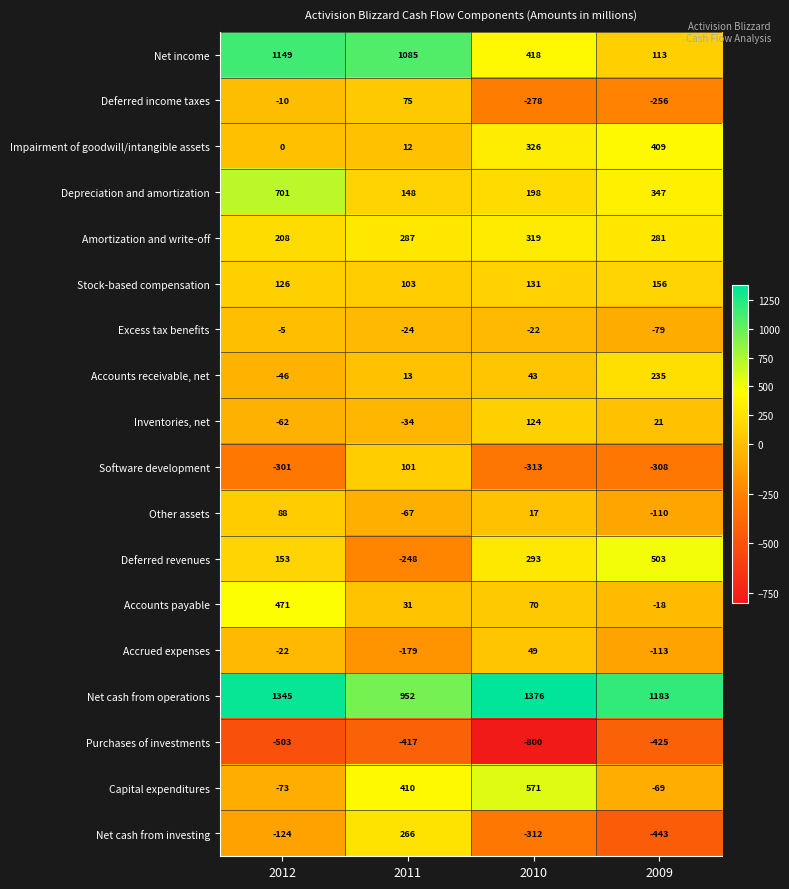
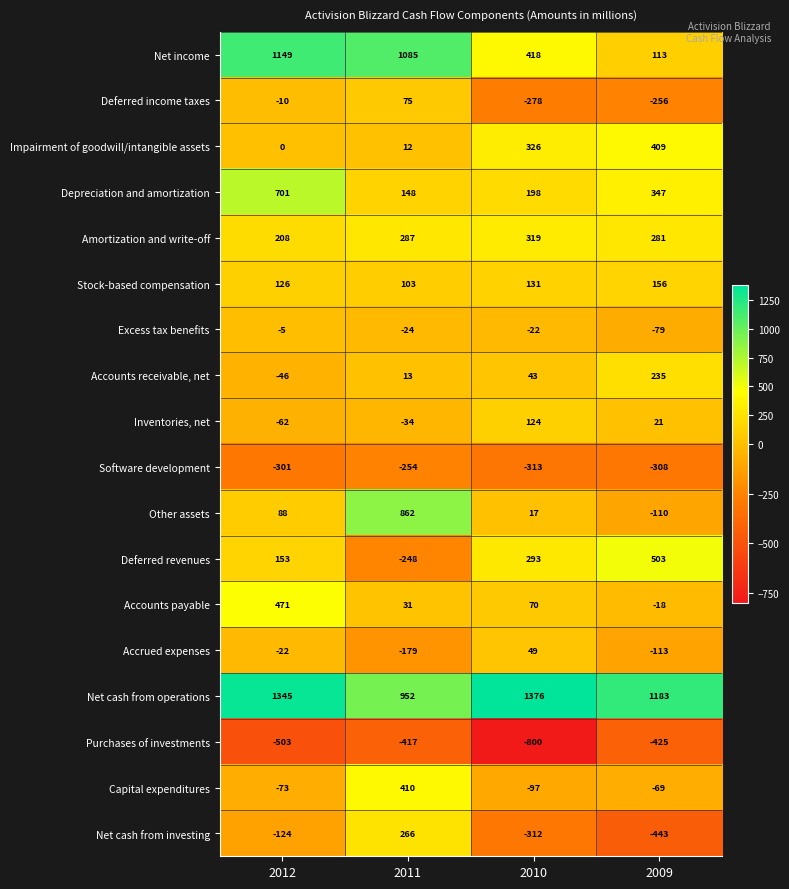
  {
    "Net income": {
      "2012": 1149,
      "2011": 1085,
      "2010": 418,
      "2009": 113
    },
    "Deferred income taxes": {
      "2012": -10,
      "2011": 75,
      "2010": -278,
      "2009": -256
    },
    "Impairment of goodwill/intangible assets": {
      "2012": 0,
      "2011": 12,
      "2010": 326,
      "2009": 409
    },
    "Depreciation and amortization": {
      "2012": 701,
      "2011": 148,
      "2010": 198,
      "2009": 347
    },
    "Amortization and write-off": {
      "2012": 208,
      "2011": 287,
      "2010": 319,
      "2009": 281
    },
    "Stock-based compensation": {
      "2012": 126,
      "2011": 103,
      "2010": 131,
      "2009": 156
    },
    "Excess tax benefits": {
      "2012": -5,
      "2011": -24,
      "2010": -22,
      "2009": -79
    },
    "Accounts receivable, net": {
      "2012": -46,
      "2011": 13,
      "2010": 43,
      "2009": 235
    },
    "Inventories, net": {
      "2012": -62,
      "2011": -34,
      "2010": 124,
      "2009": 21
    },
    "Software development": {
      "2012": -301,
-     "2011": 101,
+     "2011": -254,
      "2010": -313,
      "2009": -308
    },
    "Other assets": {
      "2012": 88,
-     "2011": -67,
+     "2011": 862,
      "2010": 17,
      "2009": -110
    },
    "Deferred revenues": {
      "2012": 153,
      "2011": -248,
      "2010": 293,
      "2009": 503
    },
    "Accounts payable": {
      "2012": 471,
      "2011": 31,
      "2010": 70,
      "2009": -18
    },
    "Accrued expenses": {
      "2012": -22,
      "2011": -179,
      "2010": 49,
      "2009": -113
    },
    "Net cash from operations": {
      "2012": 1345,
      "2011": 952,
      "2010": 1376,
      "2009": 1183
    },
    "Purchases of investments": {
      "2012": -503,
      "2011": -417,
      "2010": -800,
      "2009": -425
    },
    "Capital expenditures": {
      "2012": -73,
      "2011": 410,
-     "2010": 571,
+     "2010": -97,
      "2009": -69
    },
    "Net cash from investing": {
      "2012": -124,
      "2011": 266,
      "2010": -312,
      "2009": -443
    }
  }
